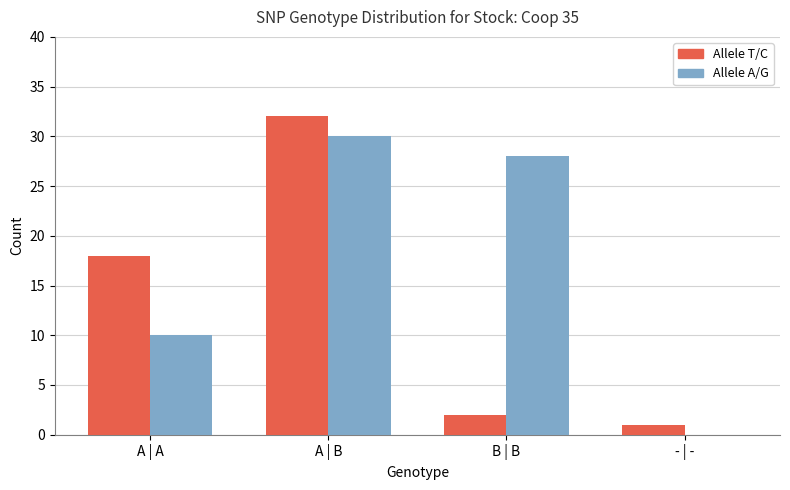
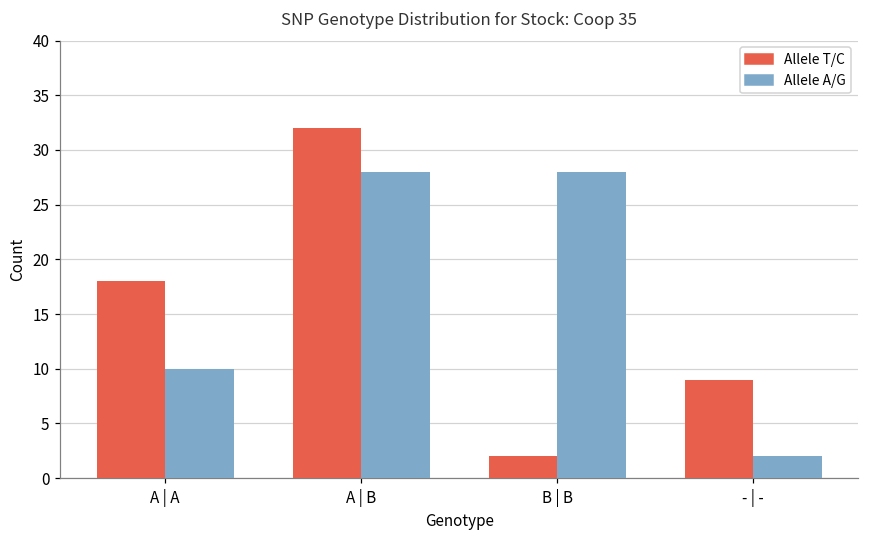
  {
    "Allele T/C": {
      "A | A": 18,
      "A | B": 32,
      "B | B": 2,
-     "- | -": 1
+     "- | -": 9
    },
    "Allele A/G": {
      "A | A": 10,
-     "A | B": 30,
+     "A | B": 28,
      "B | B": 28,
-     "- | -": 0
+     "- | -": 2
    }
  }
